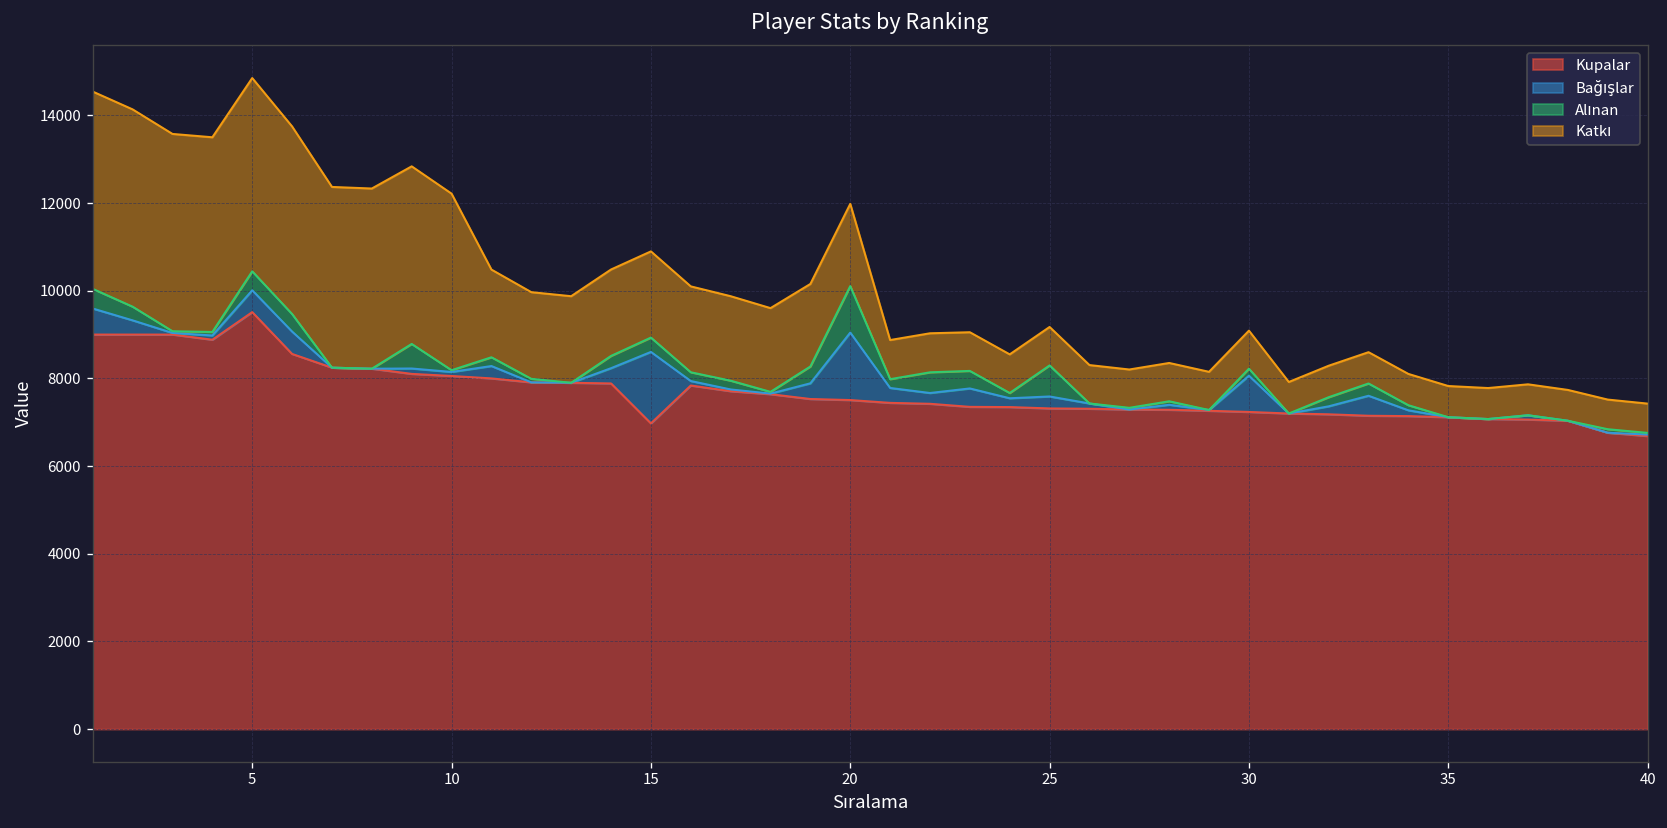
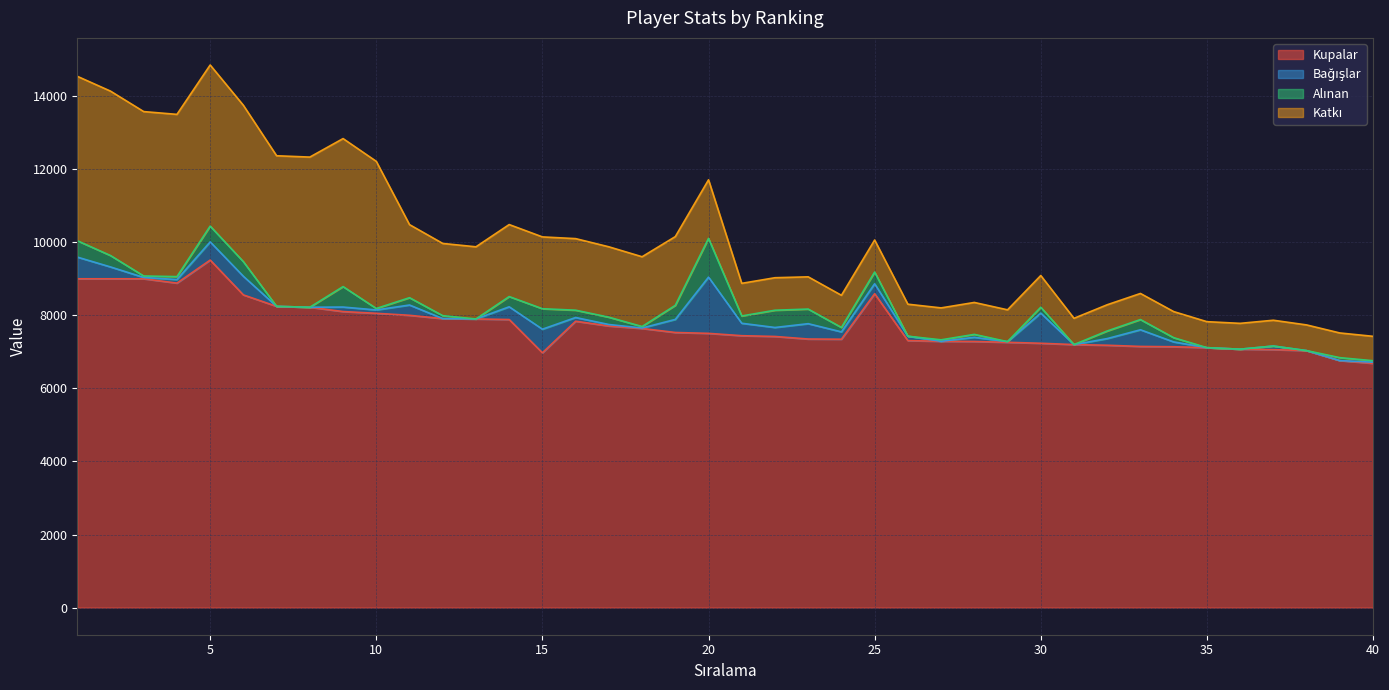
  {
    "Kupalar": {
      "5": 9500,
      "10": 8100,
      "15": 7000,
      "20": 7500,
-     "25": 7300,
+     "25": 8600,
      "30": 7200
    },
    "Bağışlar": {
      "5": 500,
-     "15": 1600,
+     "15": 600,
      "20": 1500,
      "25": 300,
      "30": 800
    },
    "Alınan": {
      "5": 400,
-     "15": 300,
+     "15": 600,
      "20": 1100,
-     "25": 700,
+     "25": 300,
      "30": 200
    },
    "Katkı": {
      "5": 4400,
      "10": 4000,
      "15": 2000,
-     "20": 1900,
+     "20": 1600,
      "25": 900,
      "30": 900,
      "35": 700,
      "40": 700
    }
  }
